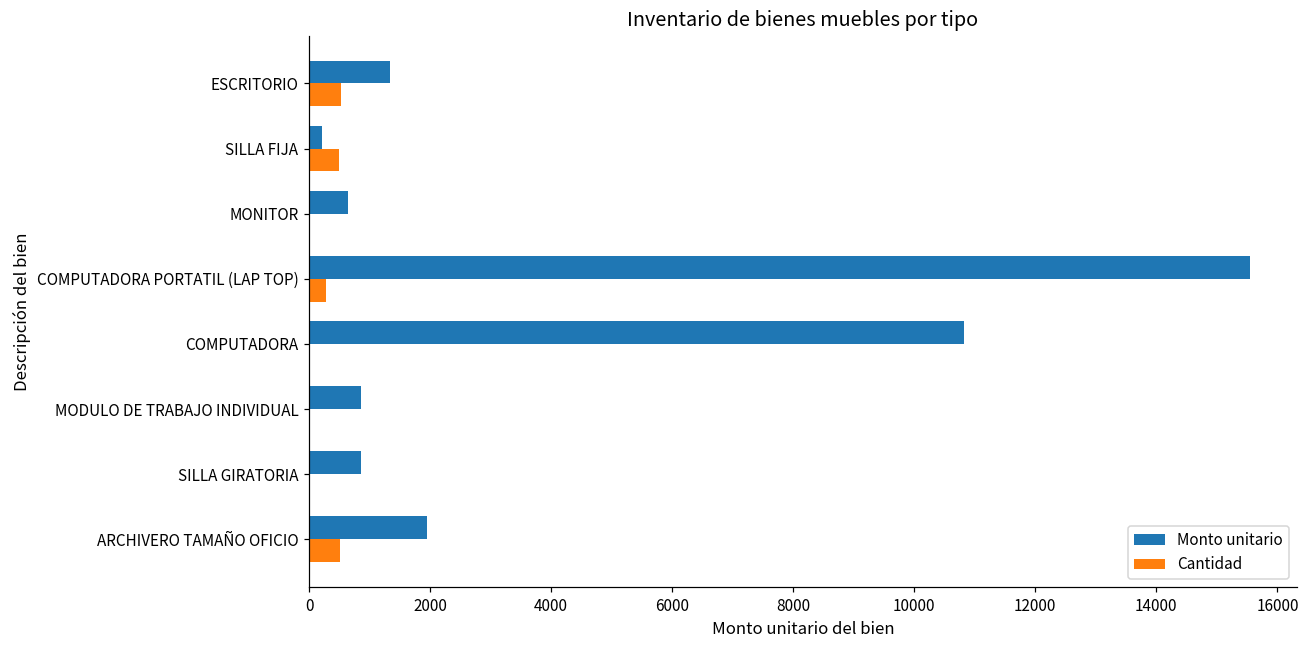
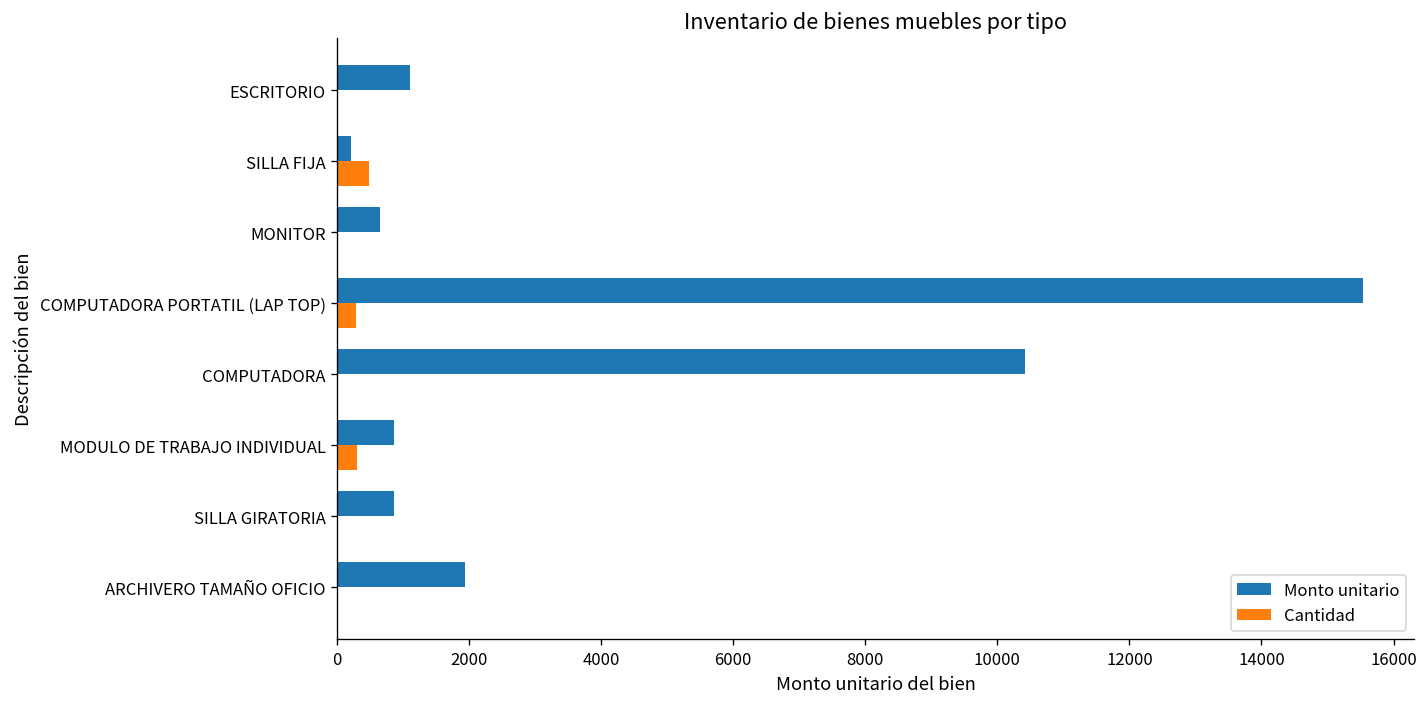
  {
    "Monto unitario": {
-     "ESCRITORIO": 1300,
+     "ESCRITORIO": 1100,
      "SILLA FIJA": 200,
      "MONITOR": 600,
      "COMPUTADORA PORTATIL (LAP TOP)": 15500,
-     "COMPUTADORA": 10800,
+     "COMPUTADORA": 10400,
      "MODULO DE TRABAJO INDIVIDUAL": 900,
      "SILLA GIRATORIA": 900,
      "ARCHIVERO TAMAÑO OFICIO": 1900
    },
    "Cantidad": {
-     "ESCRITORIO": 500,
+     "ESCRITORIO": 0,
      "SILLA FIJA": 500,
      "COMPUTADORA PORTATIL (LAP TOP)": 300,
-     "MODULO DE TRABAJO INDIVIDUAL": 0,
-     "ARCHIVERO TAMAÑO OFICIO": 500
+     "MODULO DE TRABAJO INDIVIDUAL": 300,
+     "ARCHIVERO TAMAÑO OFICIO": 0
    }
  }
